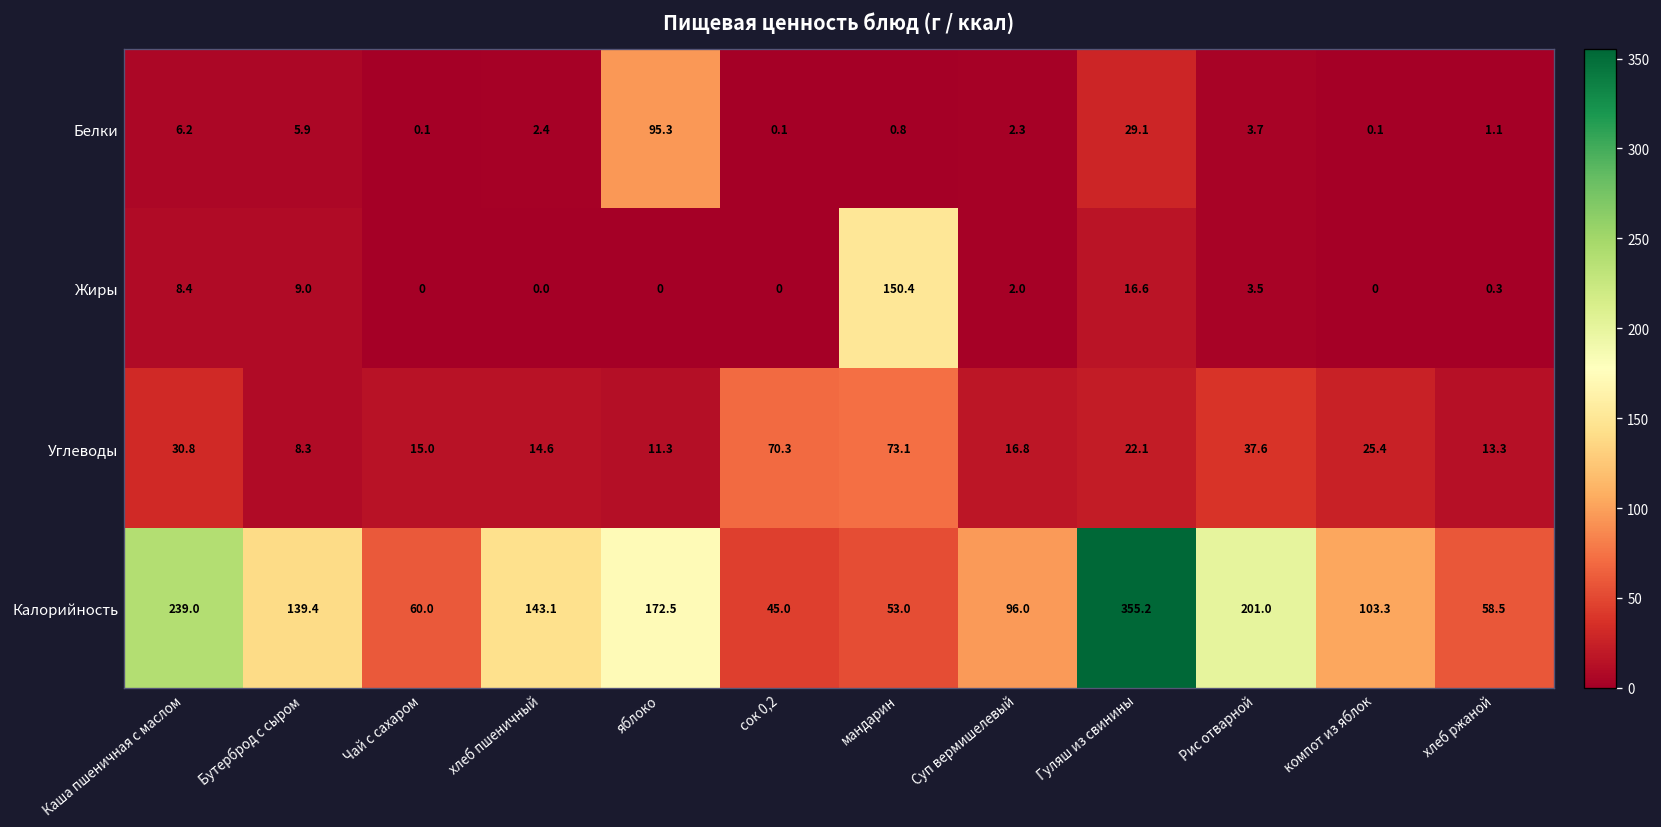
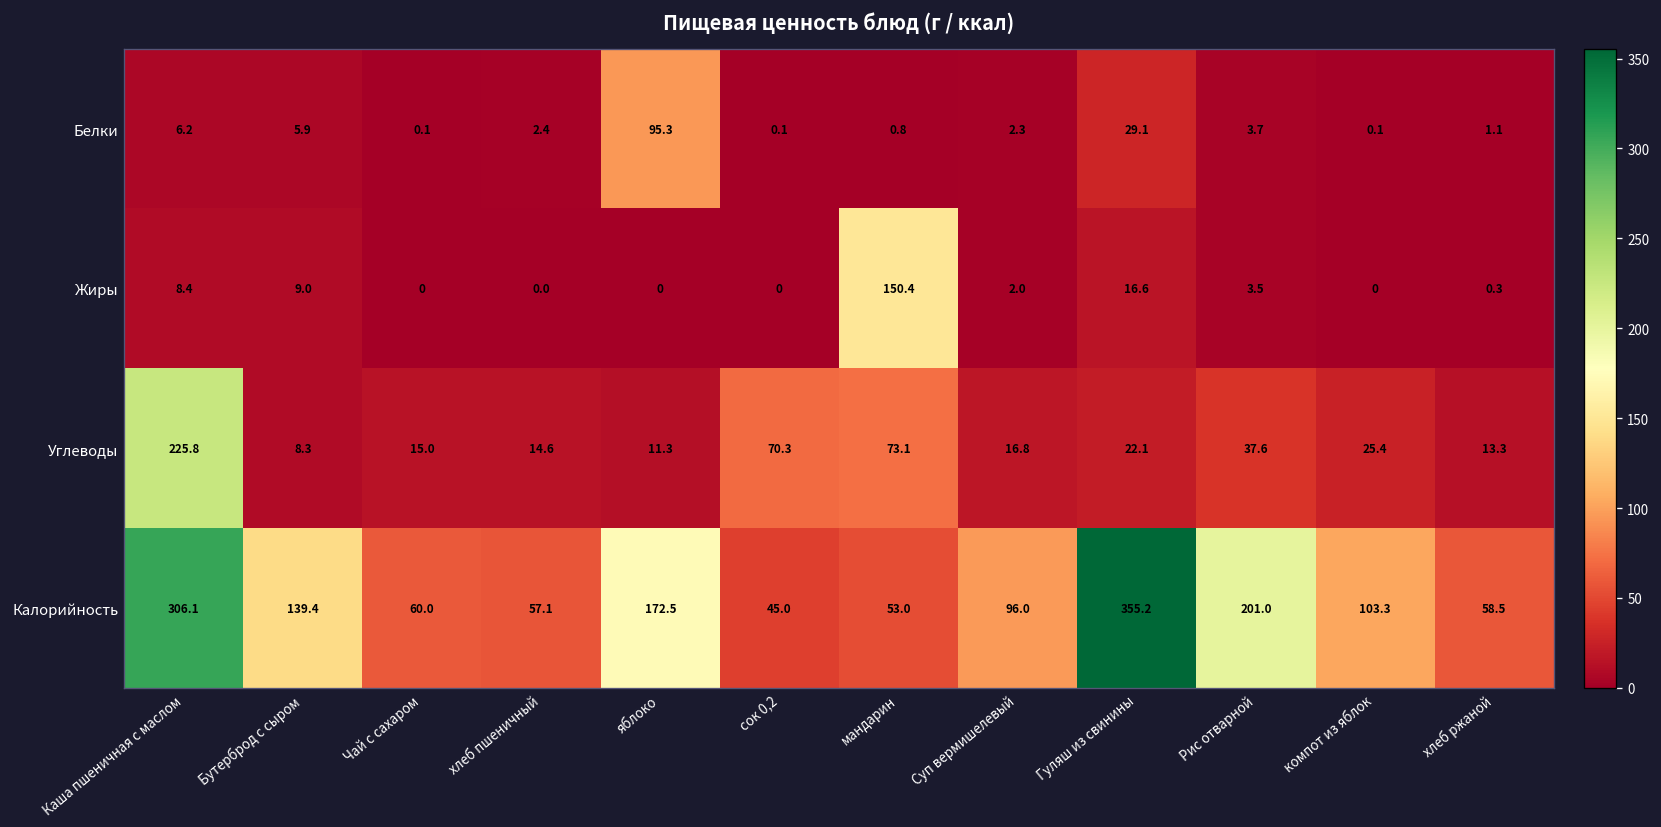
  {
    "Белки": {
      "Каша пшеничная с маслом": 6.2,
      "Бутерброд с сыром": 5.9,
      "Чай с сахаром": 0.1,
      "хлеб пшеничный": 2.4,
      "яблоко": 95.3,
      "сок 0,2": 0.1,
      "мандарин": 0.8,
      "Суп вермишелевый": 2.3,
      "Гуляш из свинины": 29.1,
      "Рис отварной": 3.7,
      "компот из яблок": 0.1,
      "хлеб ржаной": 1.1
    },
    "Жиры": {
      "Каша пшеничная с маслом": 8.4,
      "Бутерброд с сыром": 9.0,
      "Чай с сахаром": 0,
      "хлеб пшеничный": 0.0,
      "яблоко": 0,
      "сок 0,2": 0,
      "мандарин": 150.4,
      "Суп вермишелевый": 2.0,
      "Гуляш из свинины": 16.6,
      "Рис отварной": 3.5,
      "компот из яблок": 0,
      "хлеб ржаной": 0.3
    },
    "Углеводы": {
-     "Каша пшеничная с маслом": 30.8,
+     "Каша пшеничная с маслом": 225.8,
      "Бутерброд с сыром": 8.3,
      "Чай с сахаром": 15.0,
      "хлеб пшеничный": 14.6,
      "яблоко": 11.3,
      "сок 0,2": 70.3,
      "мандарин": 73.1,
      "Суп вермишелевый": 16.8,
      "Гуляш из свинины": 22.1,
      "Рис отварной": 37.6,
      "компот из яблок": 25.4,
      "хлеб ржаной": 13.3
    },
    "Калорийность": {
-     "Каша пшеничная с маслом": 239.0,
+     "Каша пшеничная с маслом": 306.1,
      "Бутерброд с сыром": 139.4,
      "Чай с сахаром": 60.0,
-     "хлеб пшеничный": 143.1,
+     "хлеб пшеничный": 57.1,
      "яблоко": 172.5,
      "сок 0,2": 45.0,
      "мандарин": 53.0,
      "Суп вермишелевый": 96.0,
      "Гуляш из свинины": 355.2,
      "Рис отварной": 201.0,
      "компот из яблок": 103.3,
      "хлеб ржаной": 58.5
    }
  }
